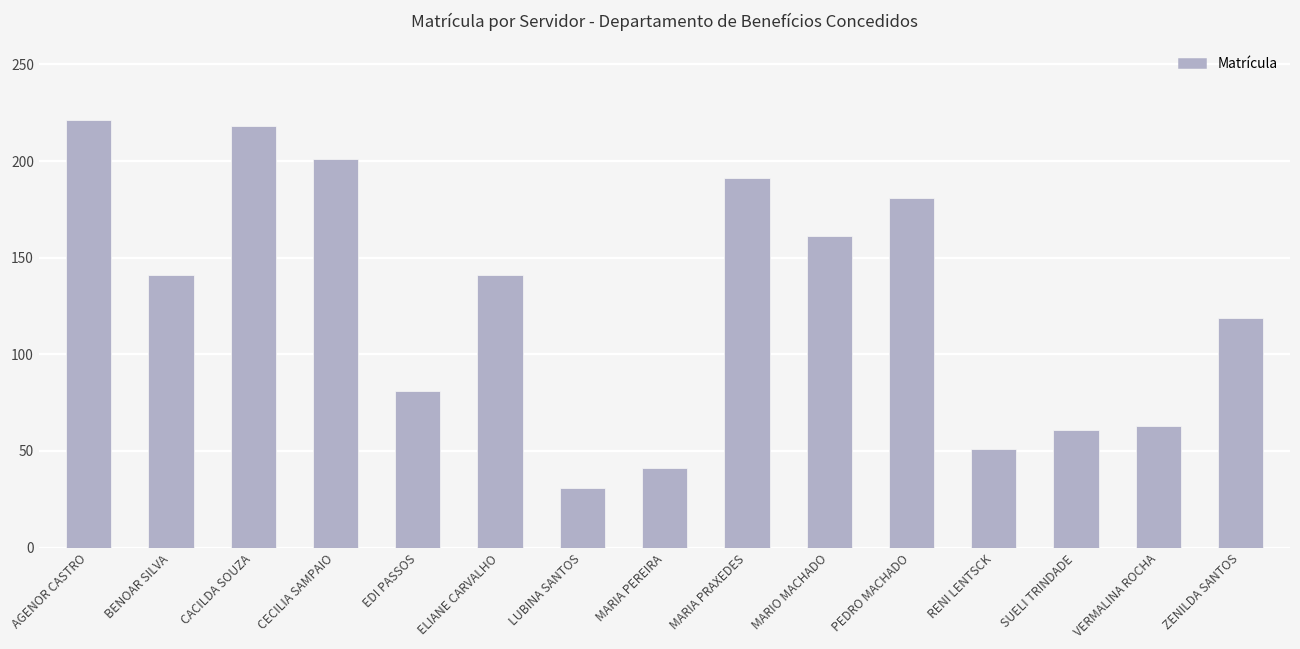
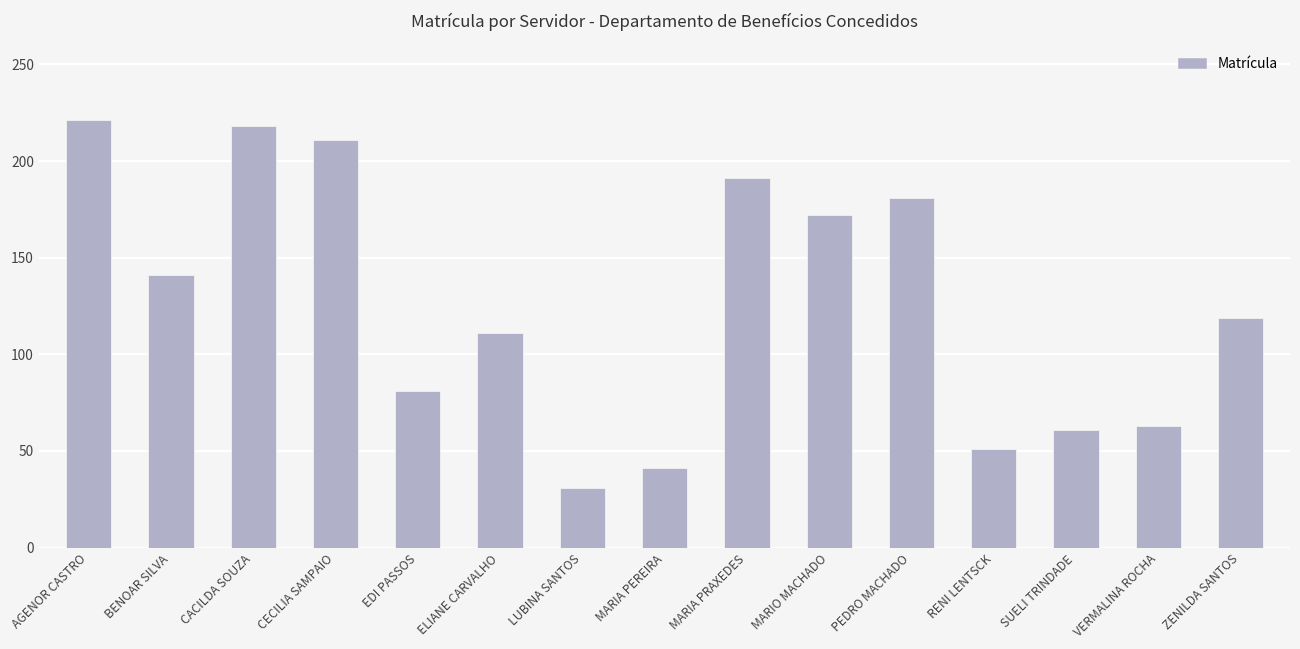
  {
    "AGENOR CASTRO": 221,
    "BENOAR SILVA": 141,
    "CACILDA SOUZA": 218,
-   "CECILIA SAMPAIO": 201,
+   "CECILIA SAMPAIO": 211,
    "EDI PASSOS": 81,
-   "ELIANE CARVALHO": 141,
+   "ELIANE CARVALHO": 111,
    "LUBINA SANTOS": 31,
    "MARIA PEREIRA": 41,
    "MARIA PRAXEDES": 191,
-   "MARIO MACHADO": 161,
+   "MARIO MACHADO": 172,
    "PEDRO MACHADO": 181,
    "RENI LENTSCK": 51,
    "SUELI TRINDADE": 61,
    "VERMALINA ROCHA": 63,
    "ZENILDA SANTOS": 119
  }
